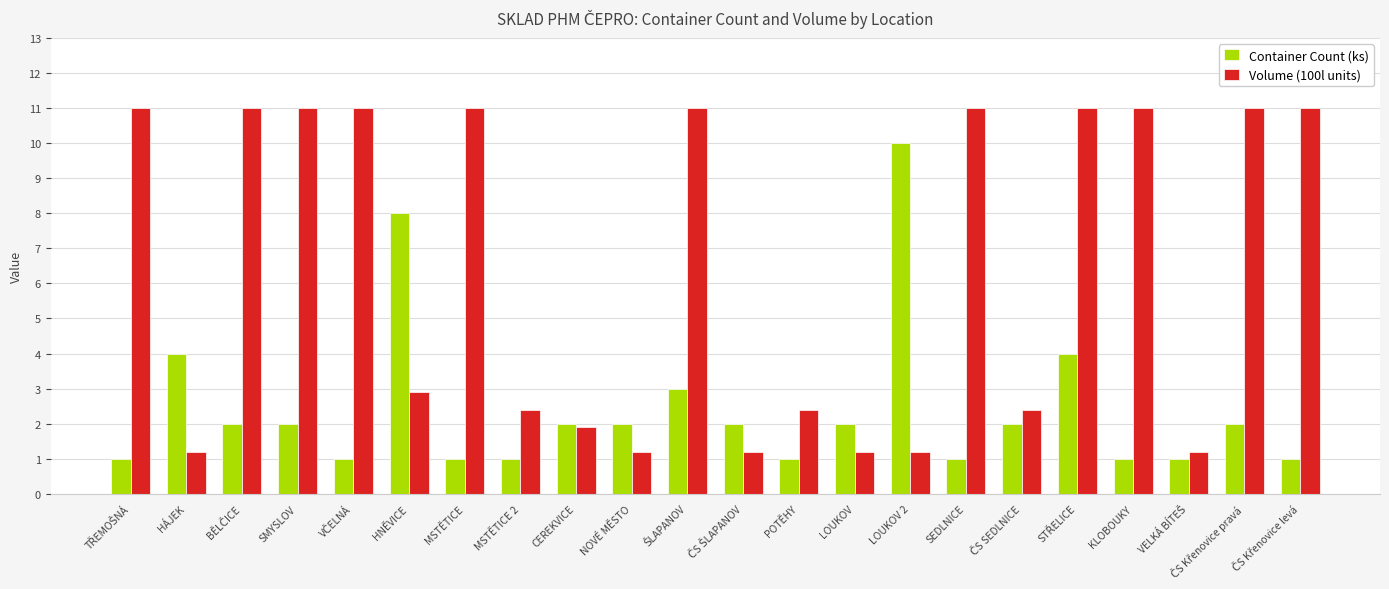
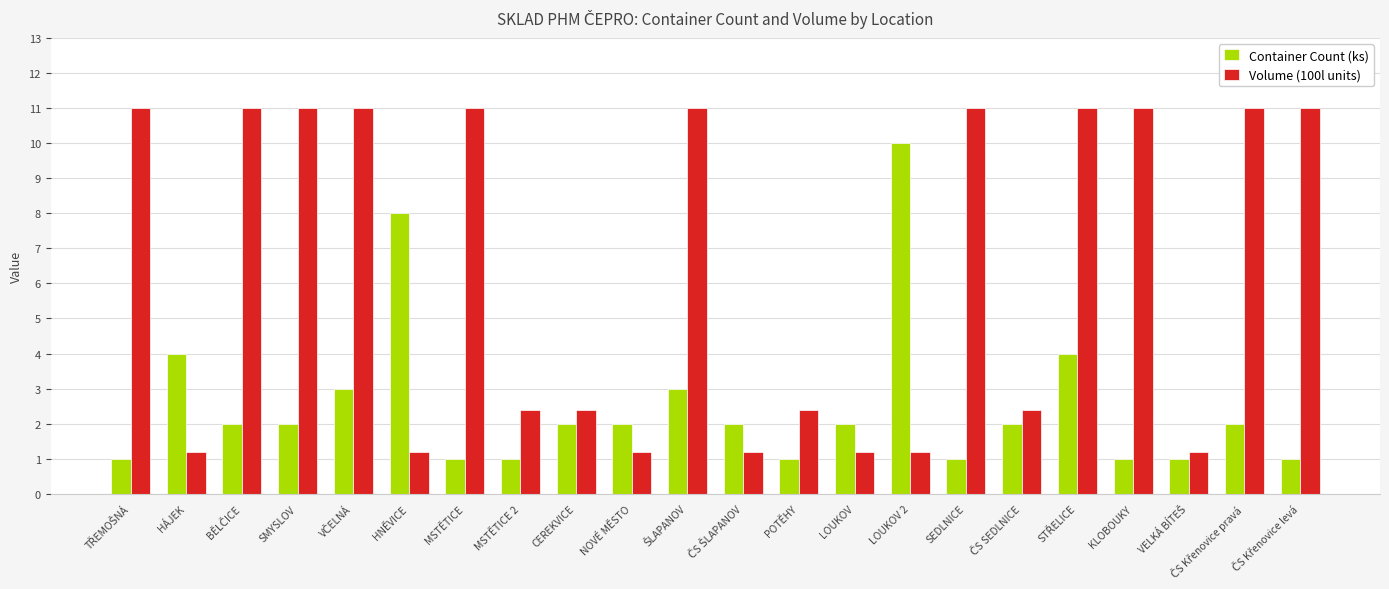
  {
    "Container Count (ks)": {
      "TŘEMOŠNÁ": 1,
      "HÁJEK": 4,
      "BĚLČICE": 2,
      "SMYSLOV": 2,
-     "VČELNÁ": 1,
+     "VČELNÁ": 3,
      "HNĚVICE": 8,
      "MSTĚTICE": 1,
      "MSTĚTICE 2": 1,
      "CEREKVICE": 2,
      "NOVÉ MĚSTO": 2,
      "ŠLAPANOV": 3,
      "ČS ŠLAPANOV": 2,
      "POTĚHY": 1,
      "LOUKOV": 2,
      "LOUKOV 2": 10,
      "SEDLNICE": 1,
      "ČS SEDLNICE": 2,
      "STŘELICE": 4,
      "KLOBOUKY": 1,
      "VELKÁ BÍTEŠ": 1,
      "ČS Křenovice pravá": 2,
      "ČS Křenovice levá": 1
    },
    "Volume (100l units)": {
      "TŘEMOŠNÁ": 11.0,
      "HÁJEK": 1.2,
      "BĚLČICE": 11.0,
      "SMYSLOV": 11.0,
      "VČELNÁ": 11.0,
-     "HNĚVICE": 2.9,
+     "HNĚVICE": 1.2,
      "MSTĚTICE": 11.0,
      "MSTĚTICE 2": 2.4,
-     "CEREKVICE": 1.9,
+     "CEREKVICE": 2.4,
      "NOVÉ MĚSTO": 1.2,
      "ŠLAPANOV": 11.0,
      "ČS ŠLAPANOV": 1.2,
      "POTĚHY": 2.4,
      "LOUKOV": 1.2,
      "LOUKOV 2": 1.2,
      "SEDLNICE": 11.0,
      "ČS SEDLNICE": 2.4,
      "STŘELICE": 11.0,
      "KLOBOUKY": 11.0,
      "VELKÁ BÍTEŠ": 1.2,
      "ČS Křenovice pravá": 11.0,
      "ČS Křenovice levá": 11.0
    }
  }
